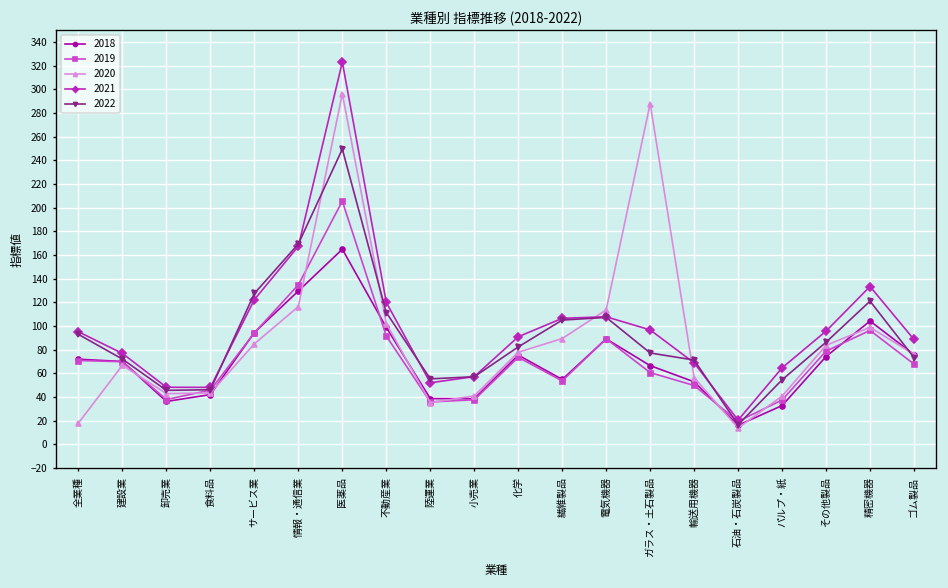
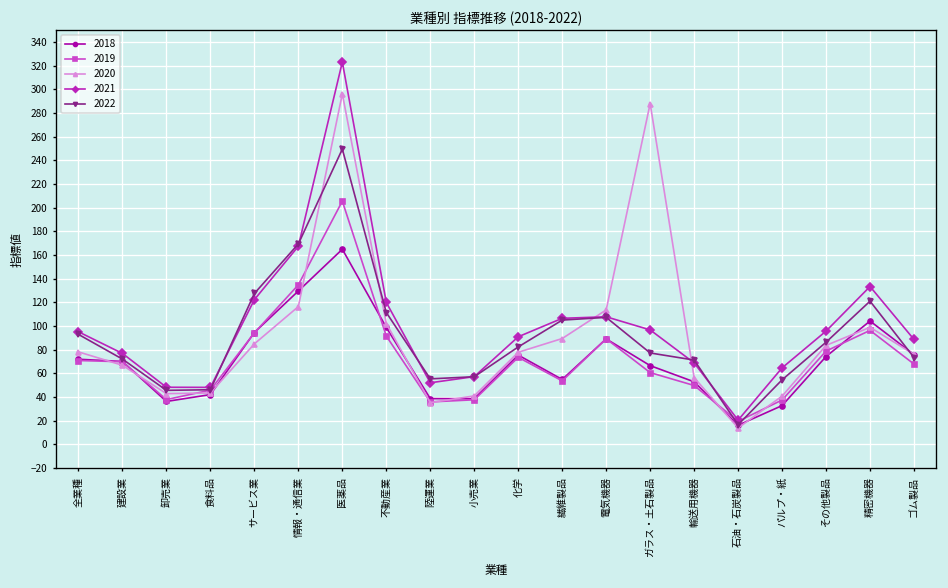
  {
    "2020": {
-     "全業種": 20,
+     "全業種": 80,
      "建設業": 70,
      "卸売業": 40,
      "サービス業": 80,
      "情報・通信業": 120,
      "医薬品": 300,
      "不動産業": 100,
      "繊維製品": 90,
      "電気機器": 110,
      "ガラス・土石製品": 290,
      "輸送用機器": 60,
      "パルプ・紙": 40,
      "その他製品": 80
    }
  }
